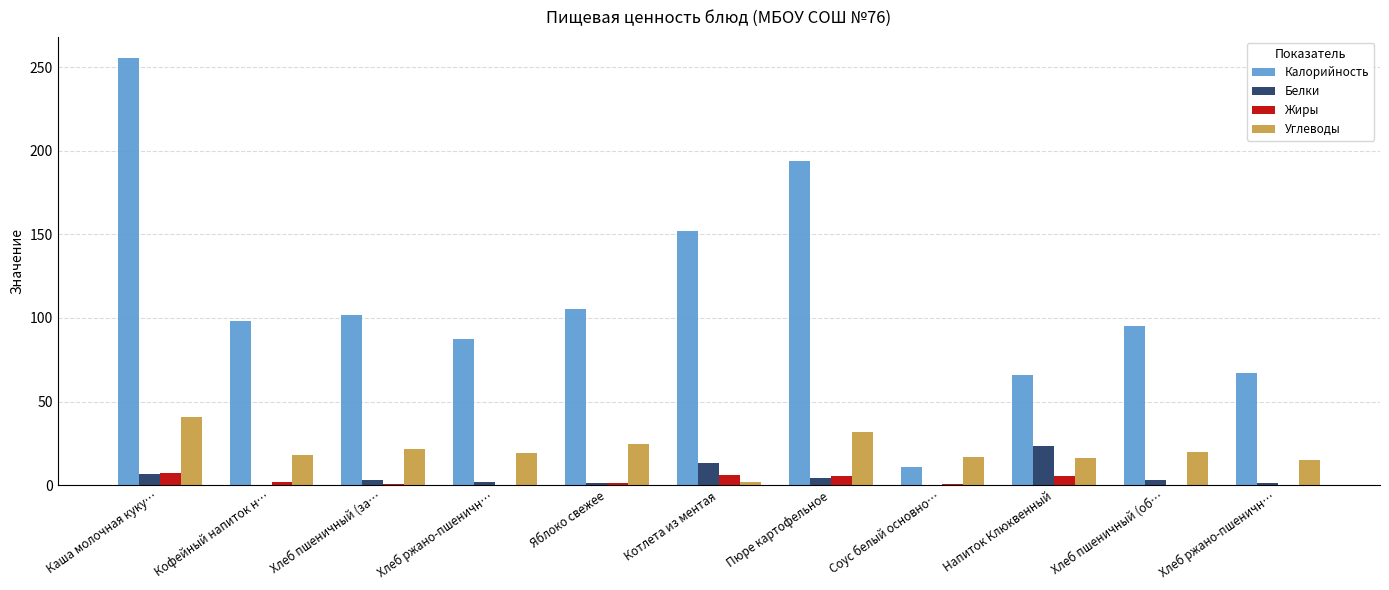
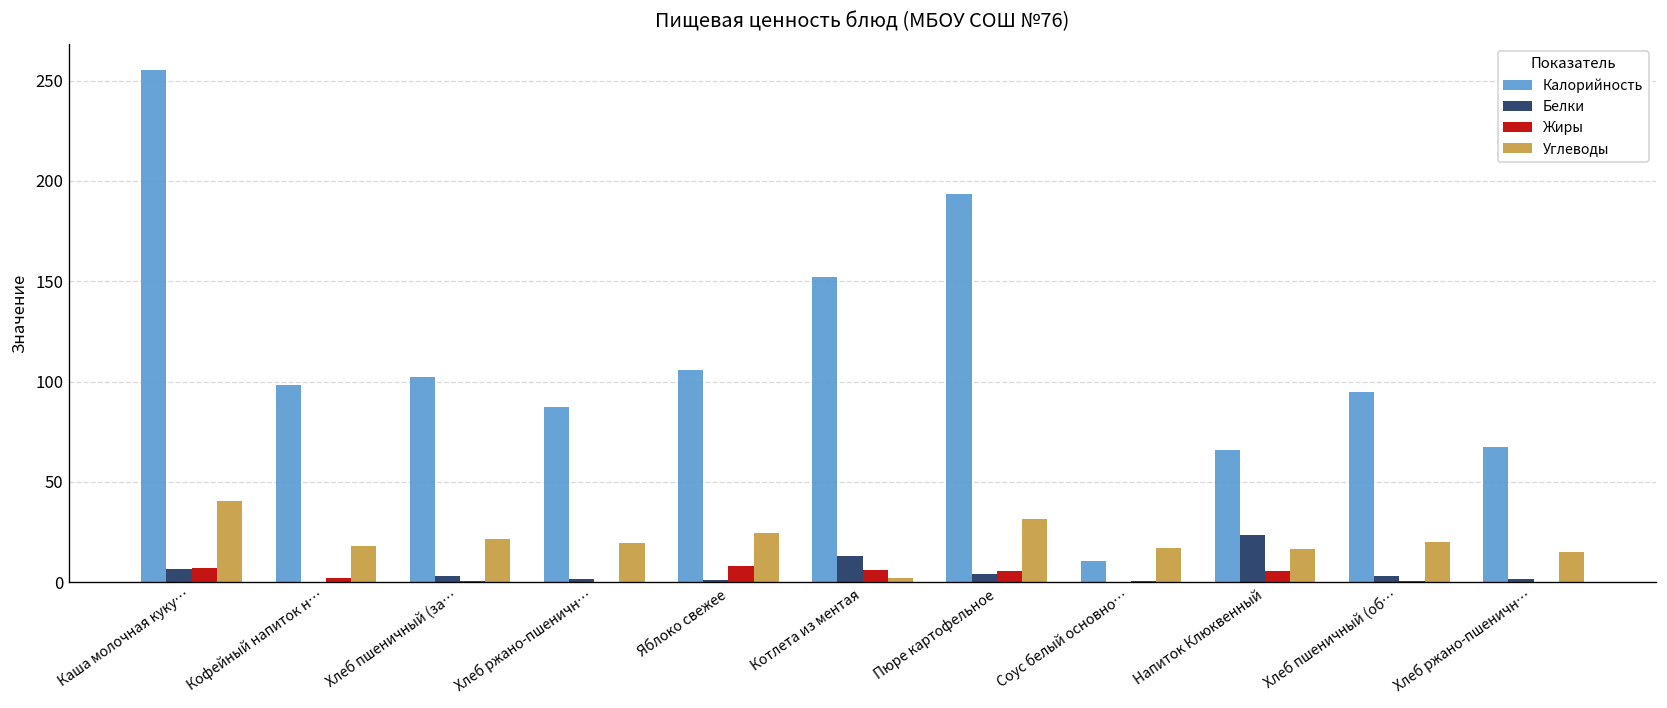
  {
    "Калорийность": {
      "Каша молочная куку…": 255,
      "Кофейный напиток н…": 98,
      "Хлеб пшеничный (за…": 102,
      "Яблоко свежее": 106,
      "Котлета из ментая": 152,
      "Пюре картофельное": 194,
      "Соус белый основно…": 11,
      "Напиток Клюквенный": 66,
      "Хлеб пшеничный (об…": 95
    },
    "Белки": {
      "Каша молочная куку…": 7,
      "Хлеб пшеничный (за…": 3,
      "Котлета из ментая": 13,
      "Пюре картофельное": 4,
      "Напиток Клюквенный": 24,
      "Хлеб пшеничный (об…": 3
    },
    "Жиры": {
      "Каша молочная куку…": 7,
      "Кофейный напиток н…": 2,
-     "Яблоко свежее": 1,
+     "Яблоко свежее": 8,
      "Котлета из ментая": 6,
      "Пюре картофельное": 6,
      "Напиток Клюквенный": 5
    },
    "Углеводы": {
      "Каша молочная куку…": 41,
      "Кофейный напиток н…": 18,
      "Хлеб пшеничный (за…": 21,
      "Яблоко свежее": 25,
      "Котлета из ментая": 2,
      "Пюре картофельное": 32,
      "Соус белый основно…": 17,
      "Напиток Клюквенный": 16,
      "Хлеб пшеничный (об…": 20
    }
  }
